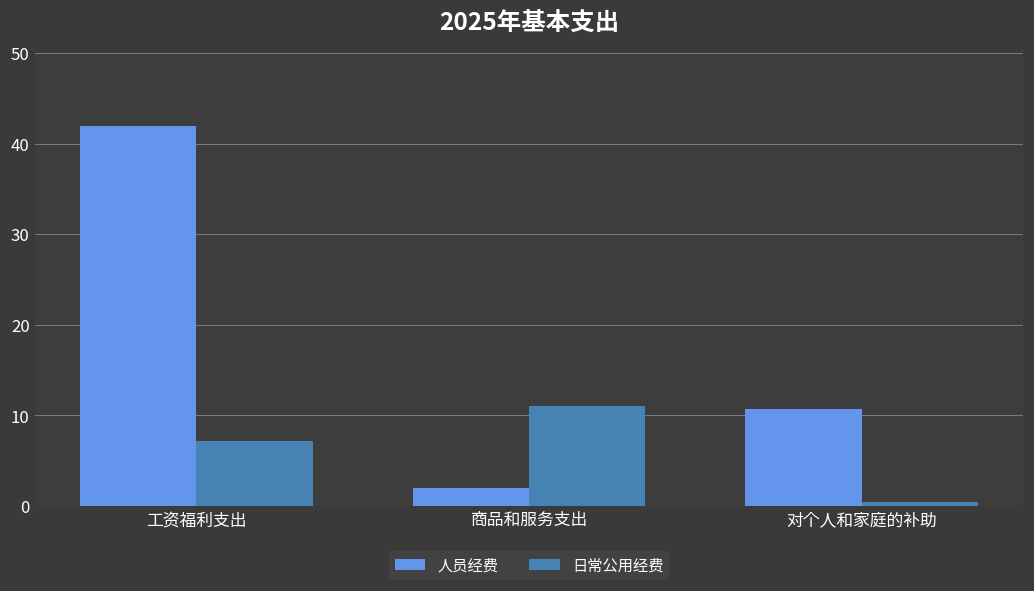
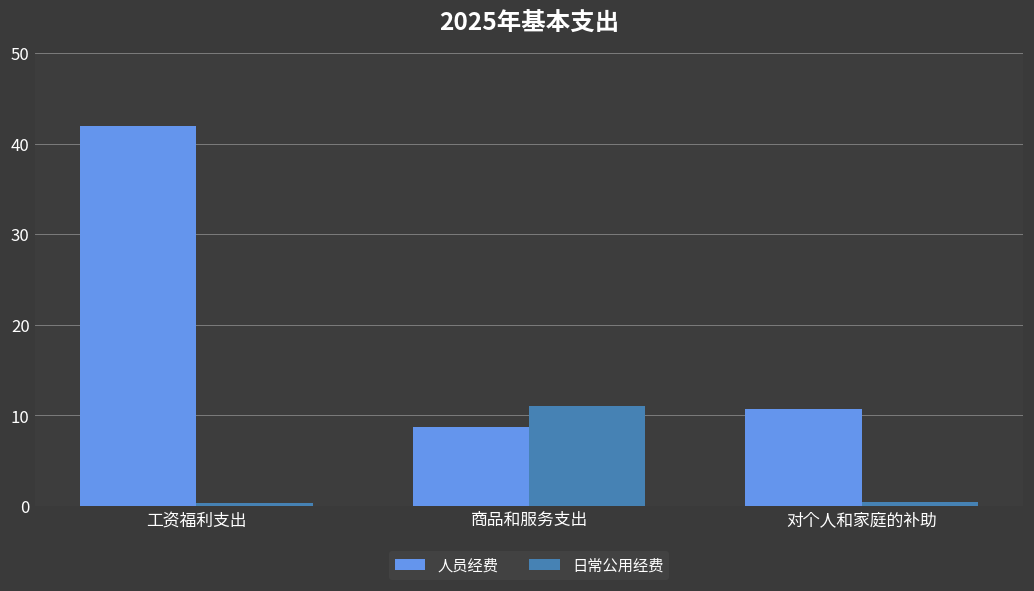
  {
    "人员经费": {
      "工资福利支出": 42,
-     "商品和服务支出": 2,
+     "商品和服务支出": 9,
      "对个人和家庭的补助": 11
    },
    "日常公用经费": {
-     "工资福利支出": 7,
+     "工资福利支出": 0,
      "商品和服务支出": 11,
      "对个人和家庭的补助": 0
    }
  }
